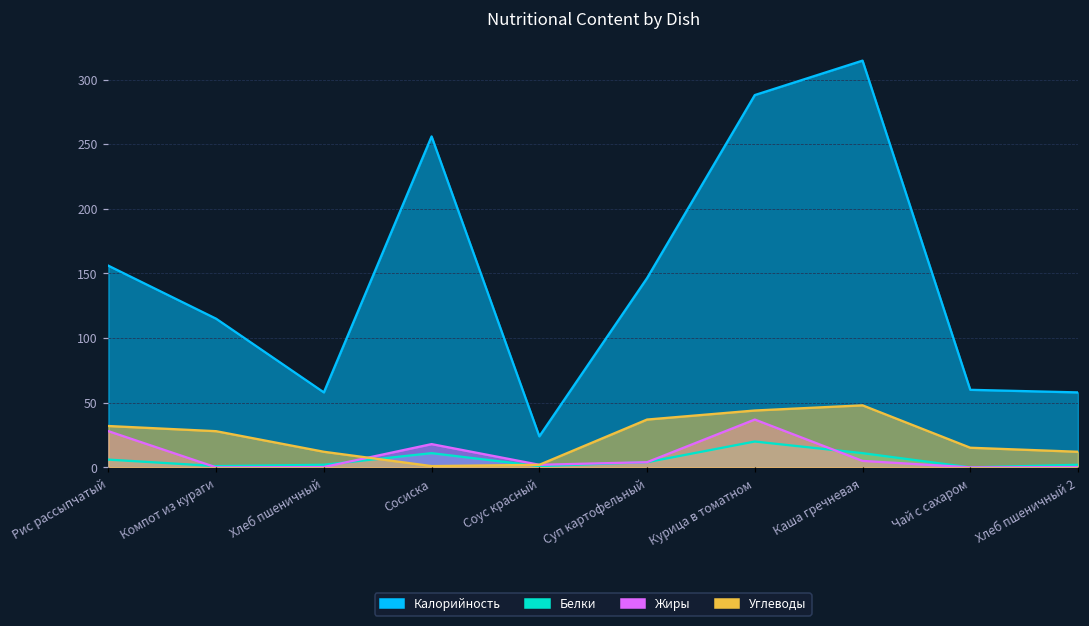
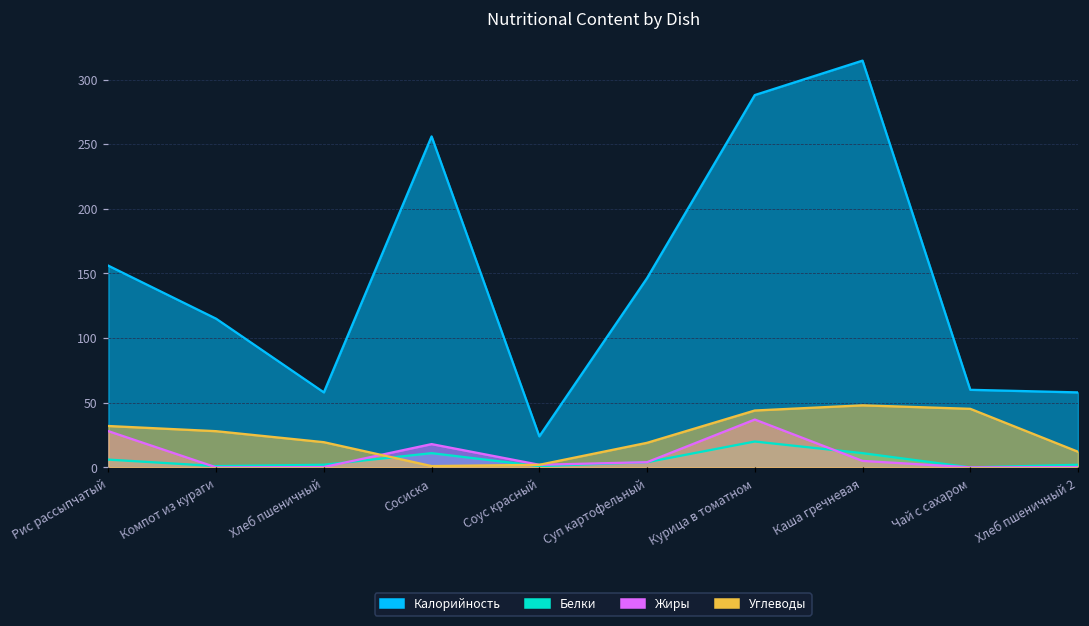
  {
    "Жиры": {
      "Рис рассыпчатый": 28,
      "Сосиска": 18,
      "Курица в томатном": 37,
      "Каша гречневая": 5
    },
    "Углеводы": {
      "Рис рассыпчатый": 32,
      "Компот из кураги": 28,
-     "Хлеб пшеничный": 12,
+     "Хлеб пшеничный": 19,
      "Сосиска": 1,
-     "Суп картофельный": 37,
+     "Суп картофельный": 19,
      "Курица в томатном": 44,
      "Каша гречневая": 48,
-     "Чай с сахаром": 15,
+     "Чай с сахаром": 45,
      "Хлеб пшеничный 2": 12
    }
  }
